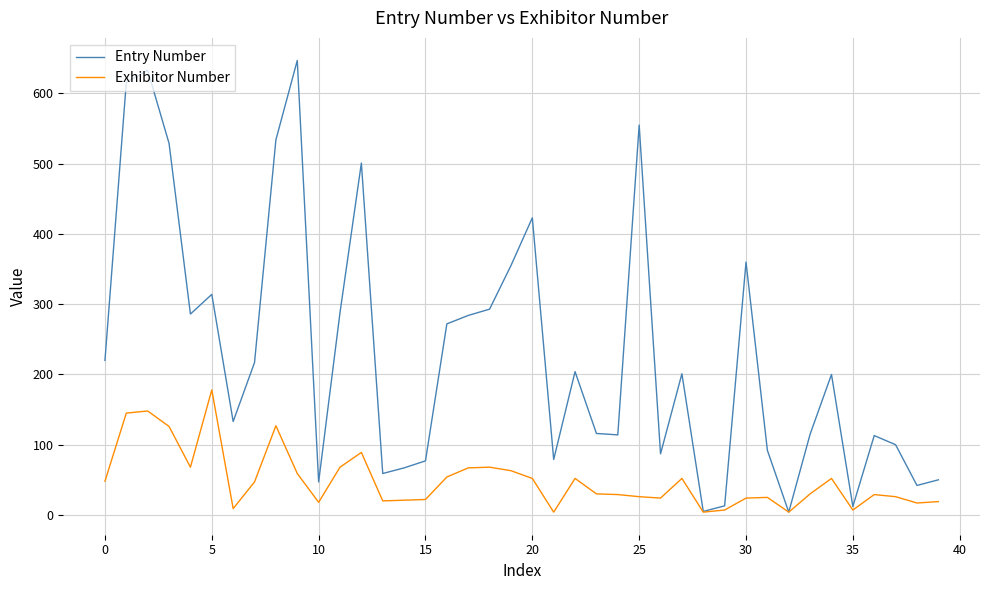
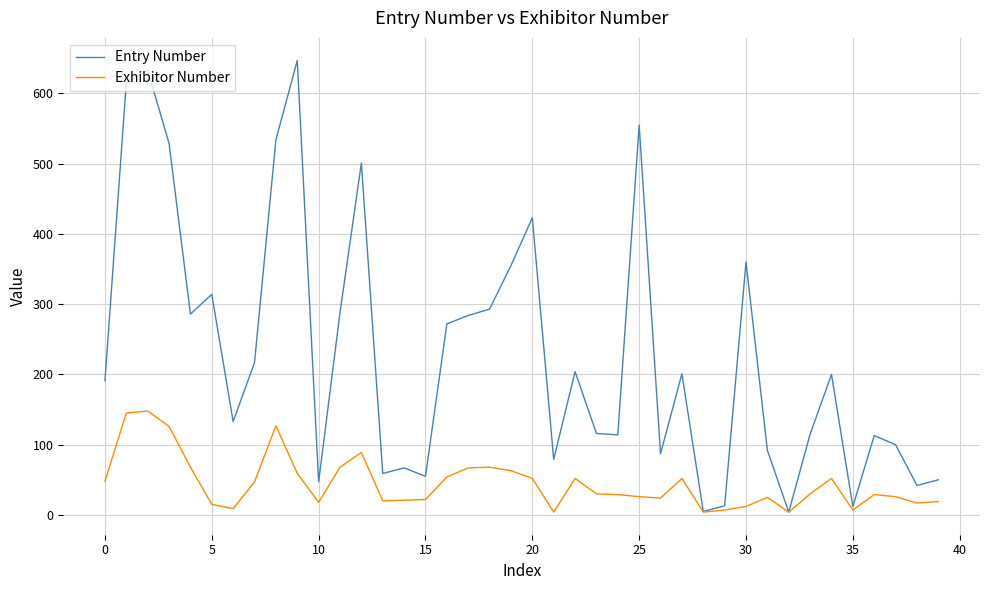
  {
    "Entry Number": {
-     "0": 220,
+     "0": 190,
      "5": 310,
      "10": 50,
-     "15": 80,
+     "15": 60,
      "20": 420,
      "25": 560,
      "30": 360,
      "35": 10
    },
    "Exhibitor Number": {
      "0": 50,
-     "5": 180,
+     "5": 20,
      "10": 20,
      "15": 20,
      "20": 50,
      "25": 30,
-     "30": 20,
+     "30": 10,
      "35": 10
    }
  }
